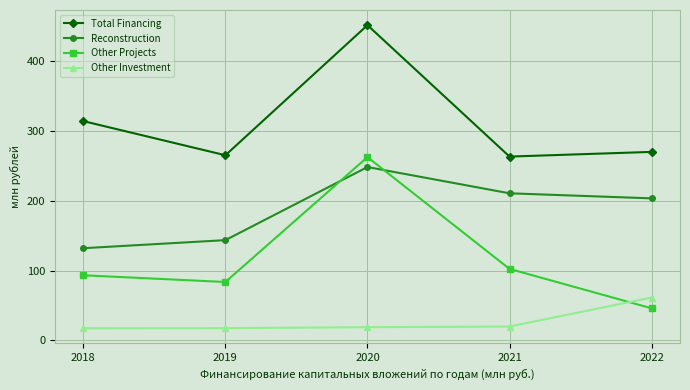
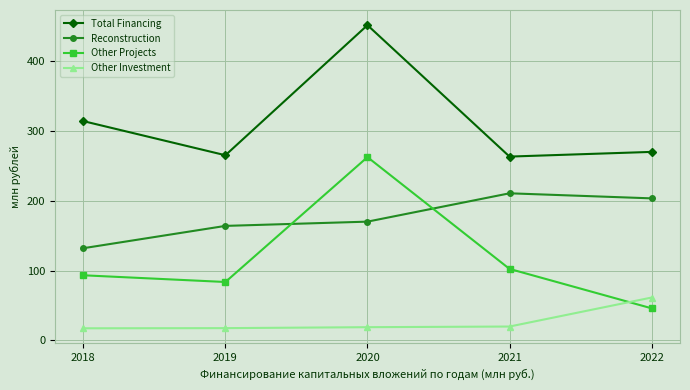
  {
    "Total Financing": {
      "2018": 310,
      "2019": 270,
      "2020": 450,
      "2021": 260,
      "2022": 270
    },
    "Reconstruction": {
      "2018": 130,
-     "2019": 140,
-     "2020": 250,
+     "2019": 160,
+     "2020": 170,
      "2021": 210,
      "2022": 200
    },
    "Other Projects": {
      "2018": 90,
      "2019": 80,
      "2020": 260,
      "2021": 100,
      "2022": 50
    },
    "Other Investment": {
      "2018": 20,
      "2019": 20,
      "2020": 20,
      "2021": 20,
      "2022": 60
    }
  }
